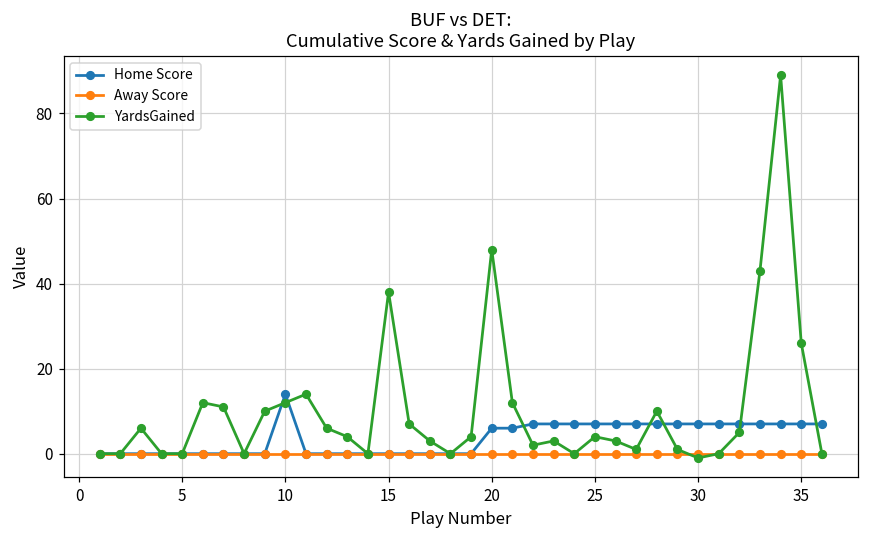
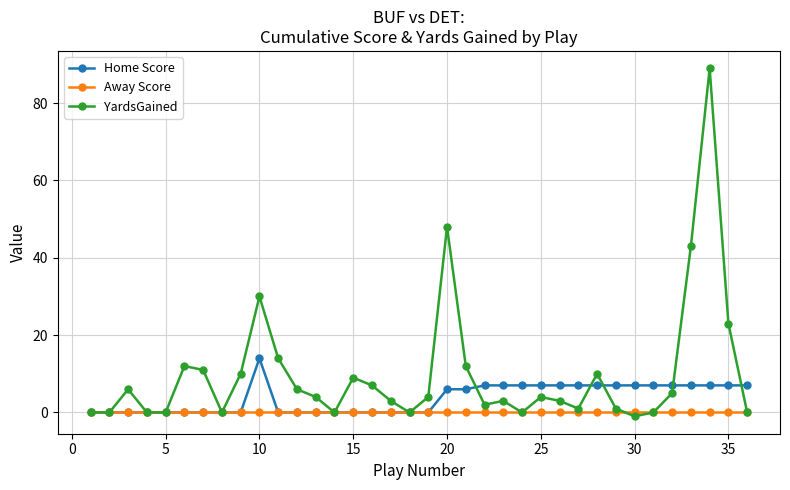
  {
    "Home Score": {
      "10": 14,
      "20": 6,
      "25": 7,
      "30": 7,
      "35": 7
    },
    "Away Score": {
      "10": 0,
      "20": 0,
      "25": 0,
      "30": 0,
      "35": 0
    },
    "YardsGained": {
-     "10": 12,
-     "15": 38,
+     "10": 30,
+     "15": 9,
      "20": 48,
      "25": 4,
      "30": -1,
-     "35": 26
+     "35": 23
    }
  }
